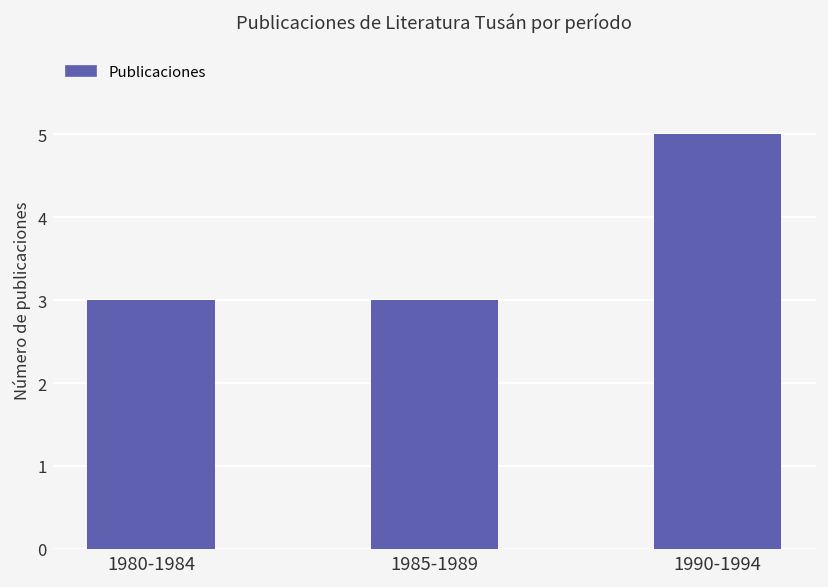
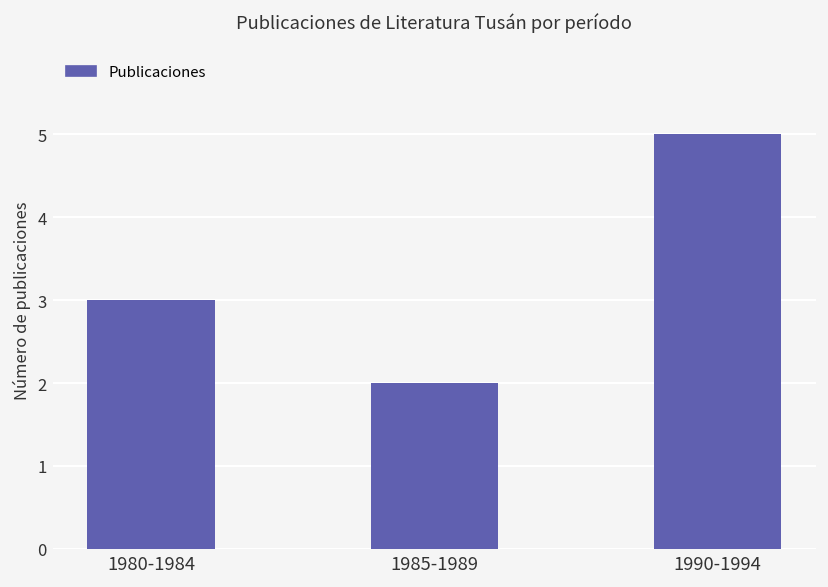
  {
    "1980-1984": 3,
-   "1985-1989": 3,
+   "1985-1989": 2,
    "1990-1994": 5
  }
